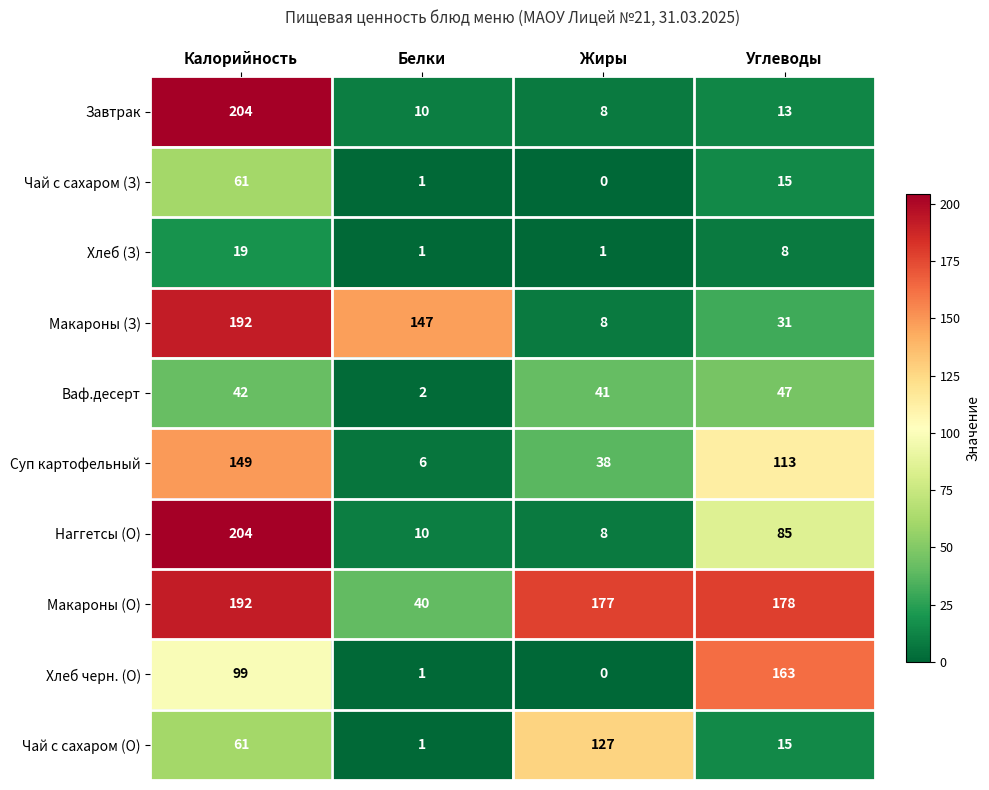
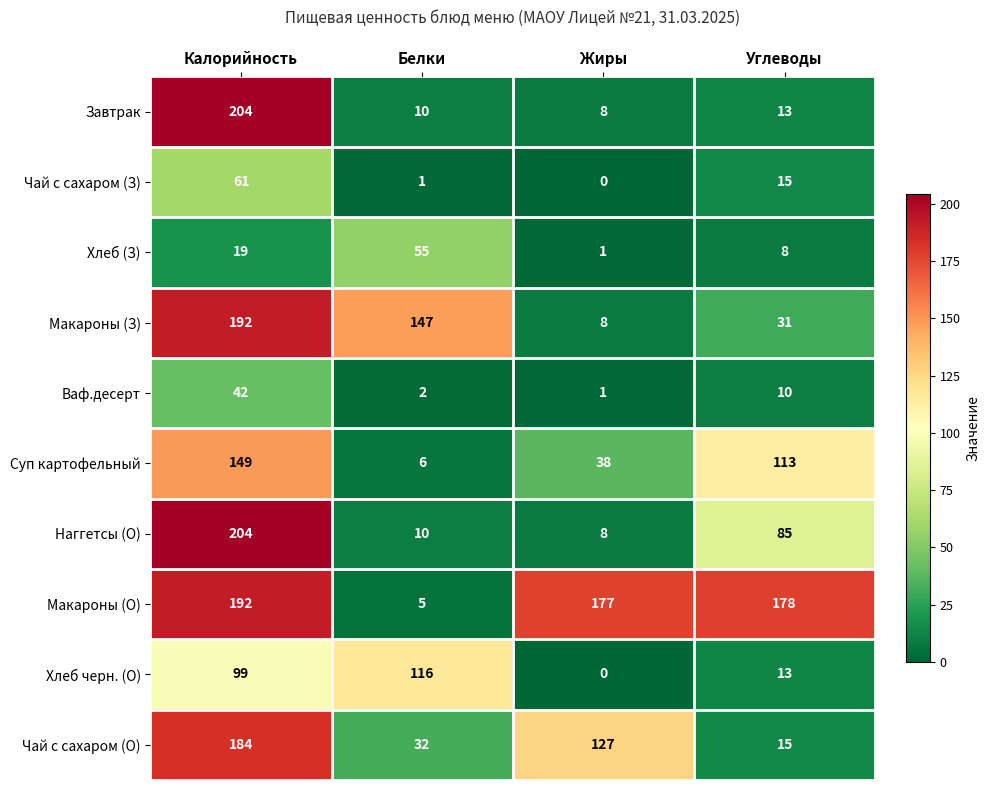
  {
    "Завтрак": {
      "Калорийность": 204,
      "Белки": 10,
      "Жиры": 8,
      "Углеводы": 13
    },
    "Чай с сахаром (З)": {
      "Калорийность": 61,
      "Белки": 1,
      "Жиры": 0,
      "Углеводы": 15
    },
    "Хлеб (З)": {
      "Калорийность": 19,
-     "Белки": 1,
+     "Белки": 55,
      "Жиры": 1,
      "Углеводы": 8
    },
    "Макароны (З)": {
      "Калорийность": 192,
      "Белки": 147,
      "Жиры": 8,
      "Углеводы": 31
    },
    "Ваф.десерт": {
      "Калорийность": 42,
      "Белки": 2,
-     "Жиры": 41,
-     "Углеводы": 47
+     "Жиры": 1,
+     "Углеводы": 10
    },
    "Суп картофельный": {
      "Калорийность": 149,
      "Белки": 6,
      "Жиры": 38,
      "Углеводы": 113
    },
    "Наггетсы (О)": {
      "Калорийность": 204,
      "Белки": 10,
      "Жиры": 8,
      "Углеводы": 85
    },
    "Макароны (О)": {
      "Калорийность": 192,
-     "Белки": 40,
+     "Белки": 5,
      "Жиры": 177,
      "Углеводы": 178
    },
    "Хлеб черн. (О)": {
      "Калорийность": 99,
-     "Белки": 1,
+     "Белки": 116,
      "Жиры": 0,
-     "Углеводы": 163
+     "Углеводы": 13
    },
    "Чай с сахаром (О)": {
-     "Калорийность": 61,
-     "Белки": 1,
+     "Калорийность": 184,
+     "Белки": 32,
      "Жиры": 127,
      "Углеводы": 15
    }
  }
